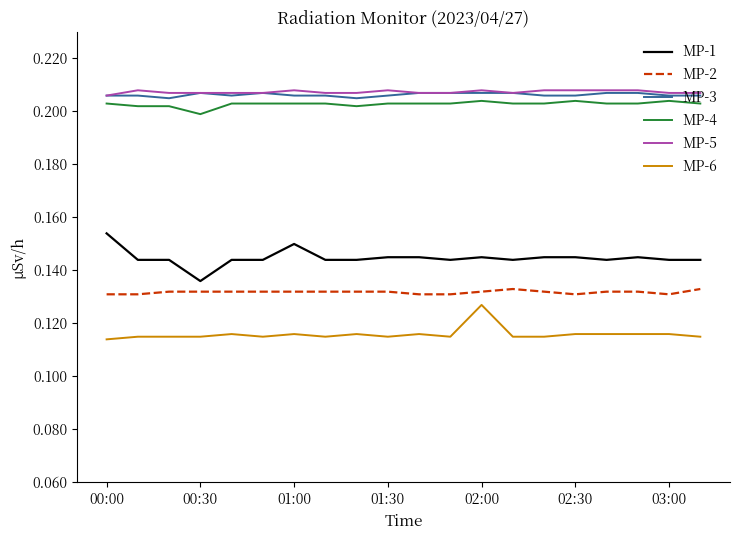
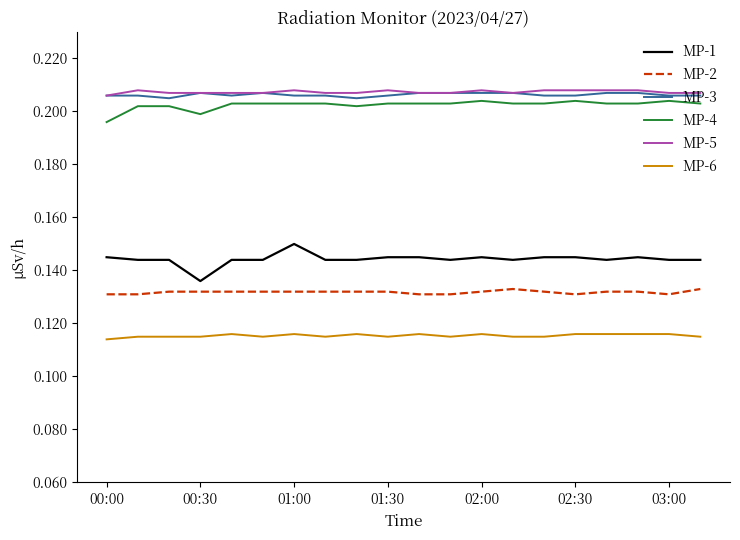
  {
    "MP-1": {
-     "00:00": 0.154,
+     "00:00": 0.145,
      "00:30": 0.136,
      "01:00": 0.150,
      "01:30": 0.145,
      "02:00": 0.145,
      "02:30": 0.145,
      "03:00": 0.144
    },
    "MP-2": {
      "00:00": 0.131,
      "00:30": 0.132,
      "01:00": 0.132,
      "01:30": 0.132,
      "02:00": 0.132,
      "02:30": 0.131,
      "03:00": 0.131
    },
    "MP-3": {
      "01:00": 0.206,
      "01:30": 0.206,
      "02:00": 0.207,
      "02:30": 0.206,
      "03:00": 0.206
    },
    "MP-4": {
-     "00:00": 0.203,
+     "00:00": 0.196,
      "00:30": 0.199,
      "01:00": 0.203,
      "01:30": 0.203,
      "02:00": 0.204,
      "02:30": 0.204,
      "03:00": 0.204
    },
    "MP-5": {
      "01:00": 0.208,
      "01:30": 0.208,
      "02:00": 0.208,
      "02:30": 0.208,
      "03:00": 0.207
    },
    "MP-6": {
      "00:00": 0.114,
      "00:30": 0.115,
      "01:00": 0.116,
      "01:30": 0.115,
-     "02:00": 0.127,
+     "02:00": 0.116,
      "02:30": 0.116,
      "03:00": 0.116
    }
  }
